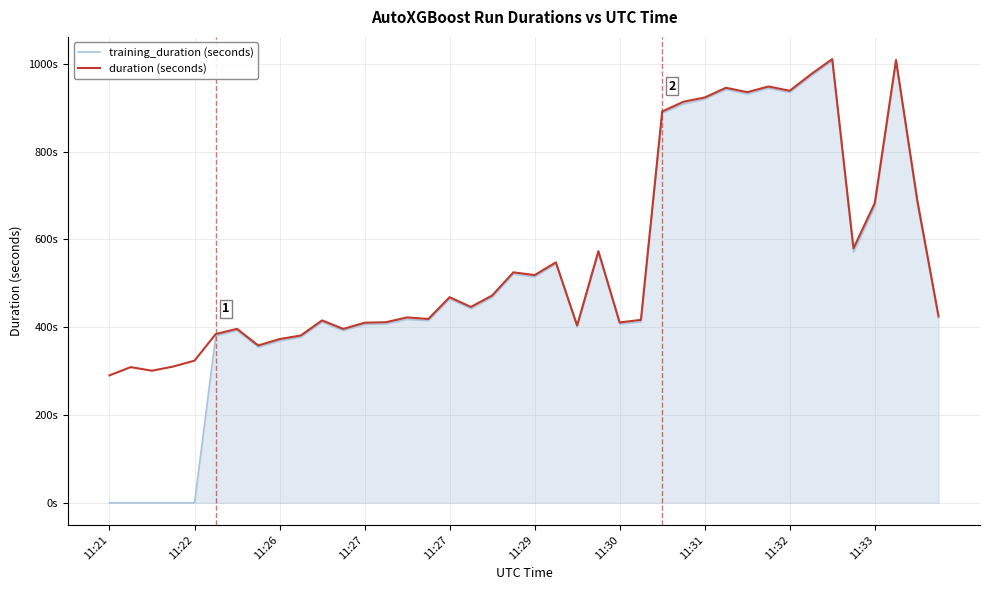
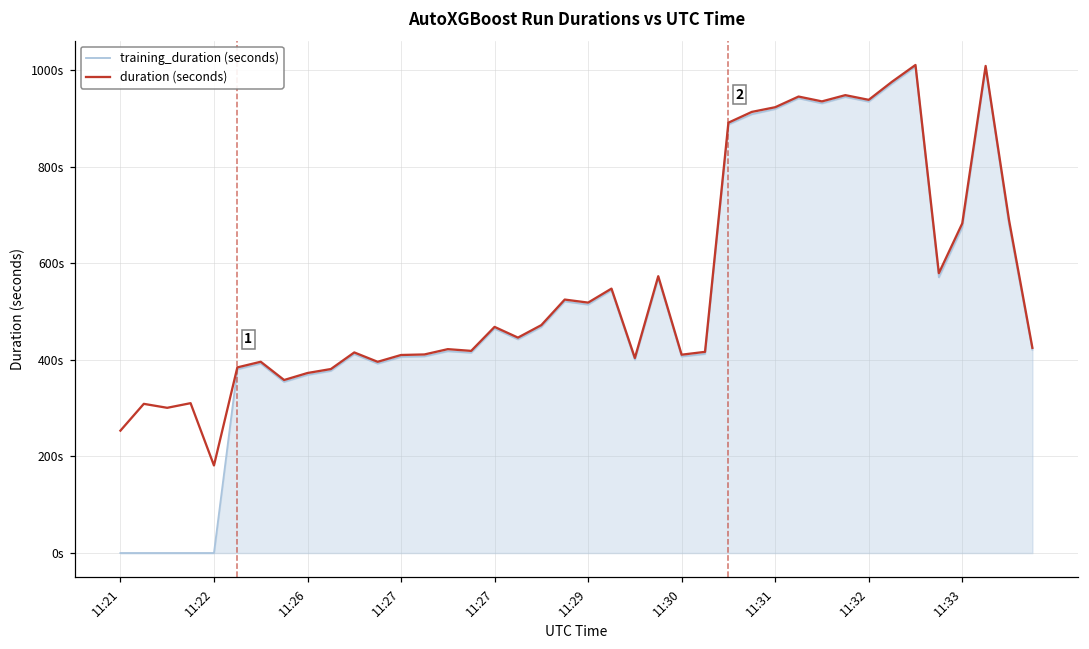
  {
    "training_duration (seconds)": {
      "11:21": "0s",
      "11:22": "0s",
      "11:33": "670s"
    },
    "duration (seconds)": {
-     "11:21": "290s",
-     "11:22": "320s",
+     "11:21": "250s",
+     "11:22": "180s",
      "11:33": "680s"
    }
  }
